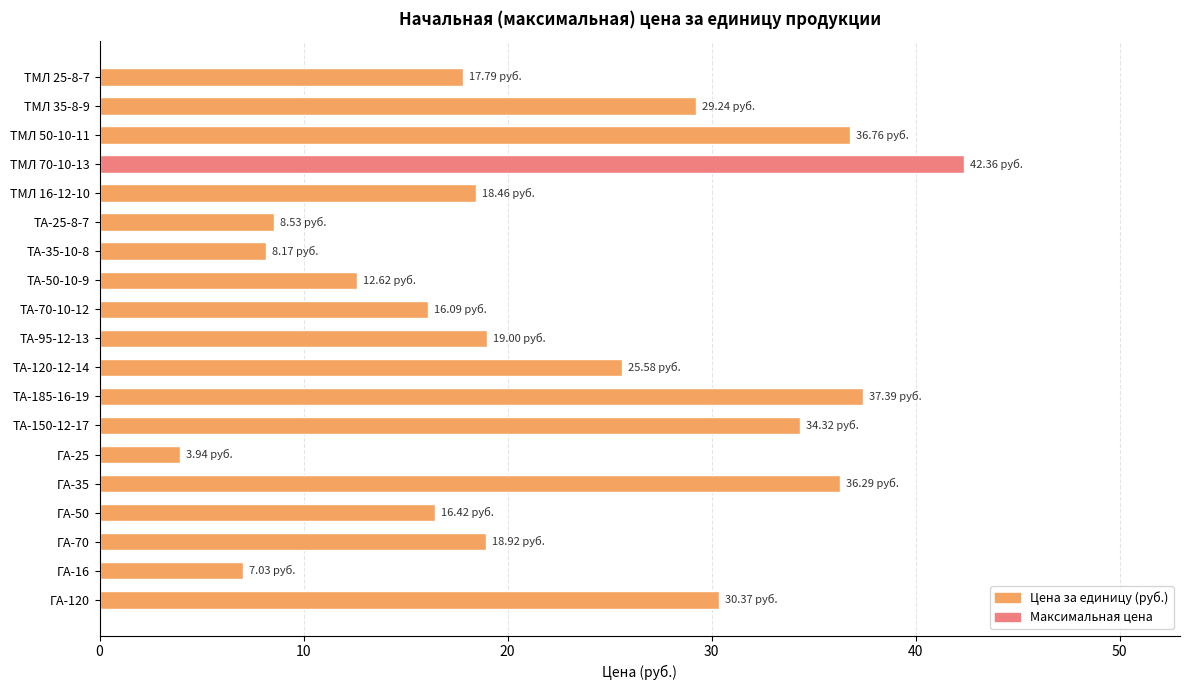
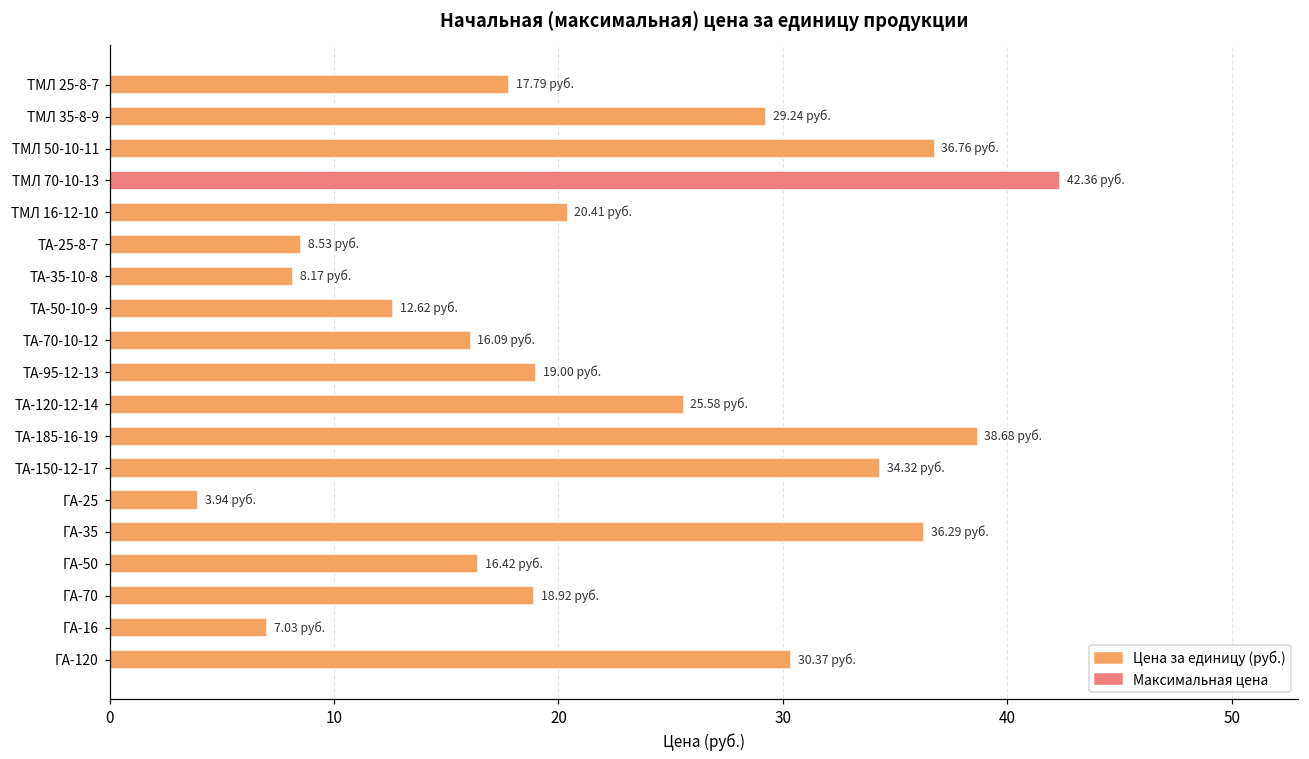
  {
    "ТМЛ 25-8-7": 17.79,
    "ТМЛ 35-8-9": 29.24,
    "ТМЛ 50-10-11": 36.76,
    "ТМЛ 70-10-13": 42.36,
-   "ТМЛ 16-12-10": 18.46,
+   "ТМЛ 16-12-10": 20.41,
    "ТА-25-8-7": 8.53,
    "ТА-35-10-8": 8.17,
    "ТА-50-10-9": 12.62,
    "ТА-70-10-12": 16.09,
    "ТА-95-12-13": 19.00,
    "ТА-120-12-14": 25.58,
-   "ТА-185-16-19": 37.39,
+   "ТА-185-16-19": 38.68,
    "ТА-150-12-17": 34.32,
    "ГА-25": 3.94,
    "ГА-35": 36.29,
    "ГА-50": 16.42,
    "ГА-70": 18.92,
    "ГА-16": 7.03,
    "ГА-120": 30.37
  }
